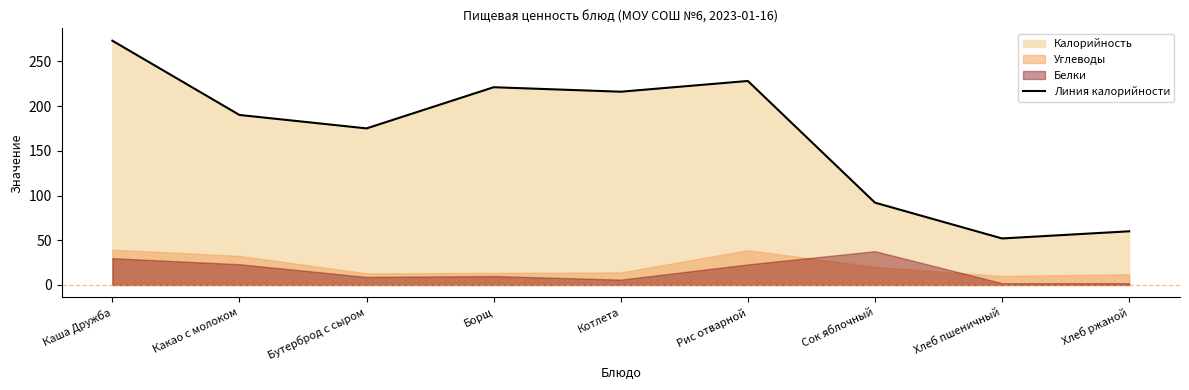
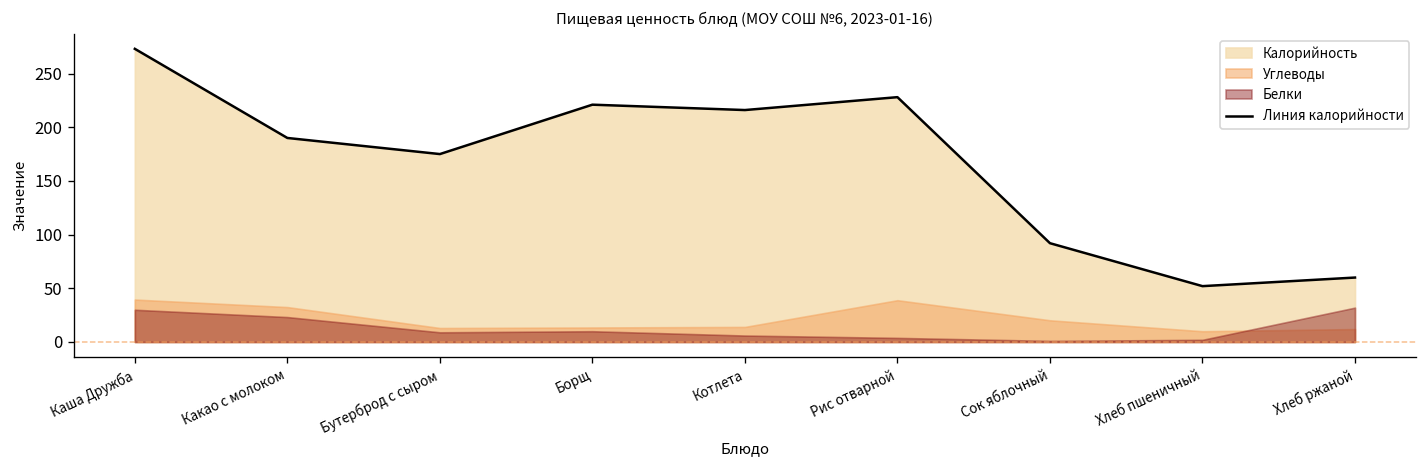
  {
    "Белки": {
      "Каша Дружба": 30,
      "Какао с молоком": 20,
      "Бутерброд с сыром": 10,
      "Борщ": 10,
      "Котлета": 10,
-     "Рис отварной": 20,
-     "Сок яблочный": 40,
-     "Хлеб ржаной": 0
+     "Рис отварной": 0,
+     "Сок яблочный": 0,
+     "Хлеб ржаной": 30
    }
  }
